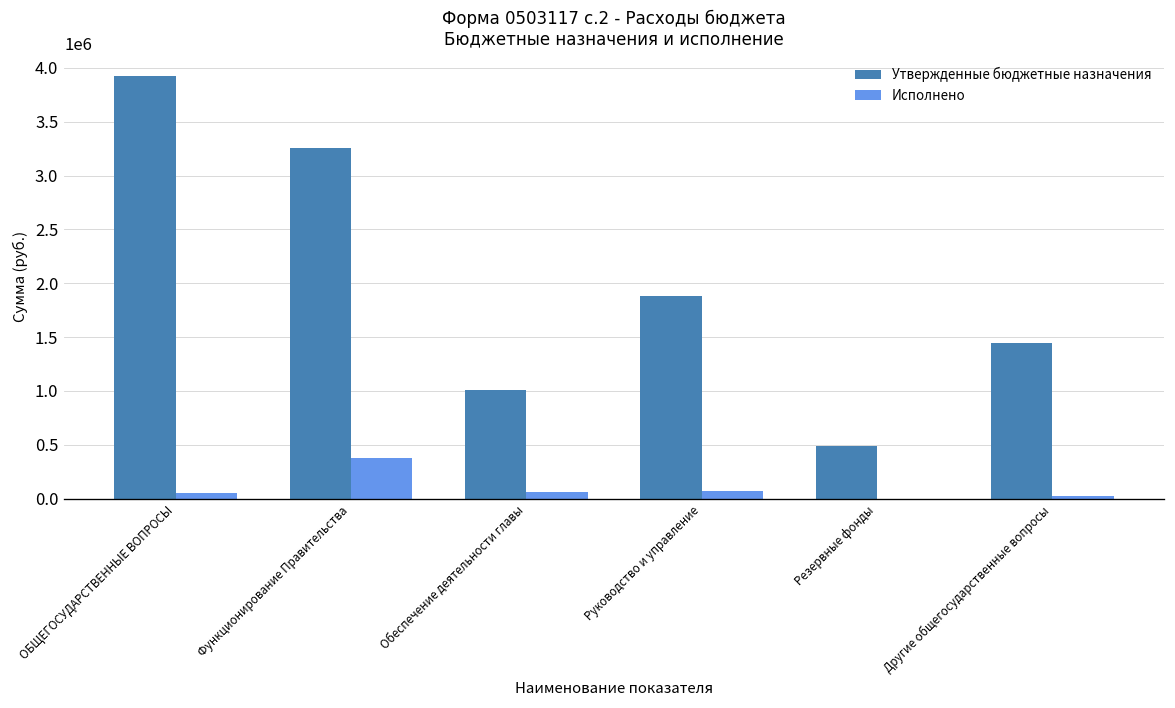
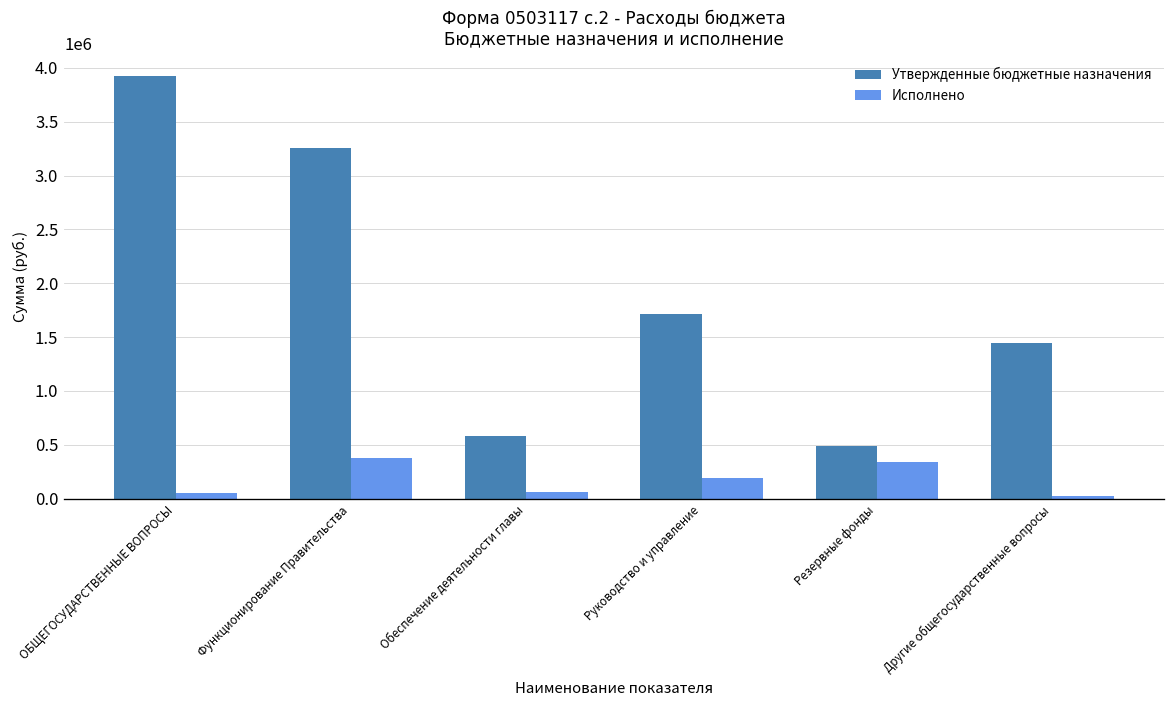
  {
    "Утвержденные бюджетные назначения": {
      "ОБЩЕГОСУДАРСТВЕННЫЕ ВОПРОСЫ": 3900000,
      "Функционирование Правительства": 3300000,
-     "Обеспечение деятельности главы": 1000000,
-     "Руководство и управление": 1900000,
+     "Обеспечение деятельности главы": 600000,
+     "Руководство и управление": 1700000,
      "Резервные фонды": 500000,
      "Другие общегосударственные вопросы": 1400000
    },
    "Исполнено": {
      "ОБЩЕГОСУДАРСТВЕННЫЕ ВОПРОСЫ": 0,
      "Функционирование Правительства": 400000,
      "Обеспечение деятельности главы": 100000,
-     "Руководство и управление": 100000,
-     "Резервные фонды": 0
+     "Руководство и управление": 200000,
+     "Резервные фонды": 300000
    }
  }
